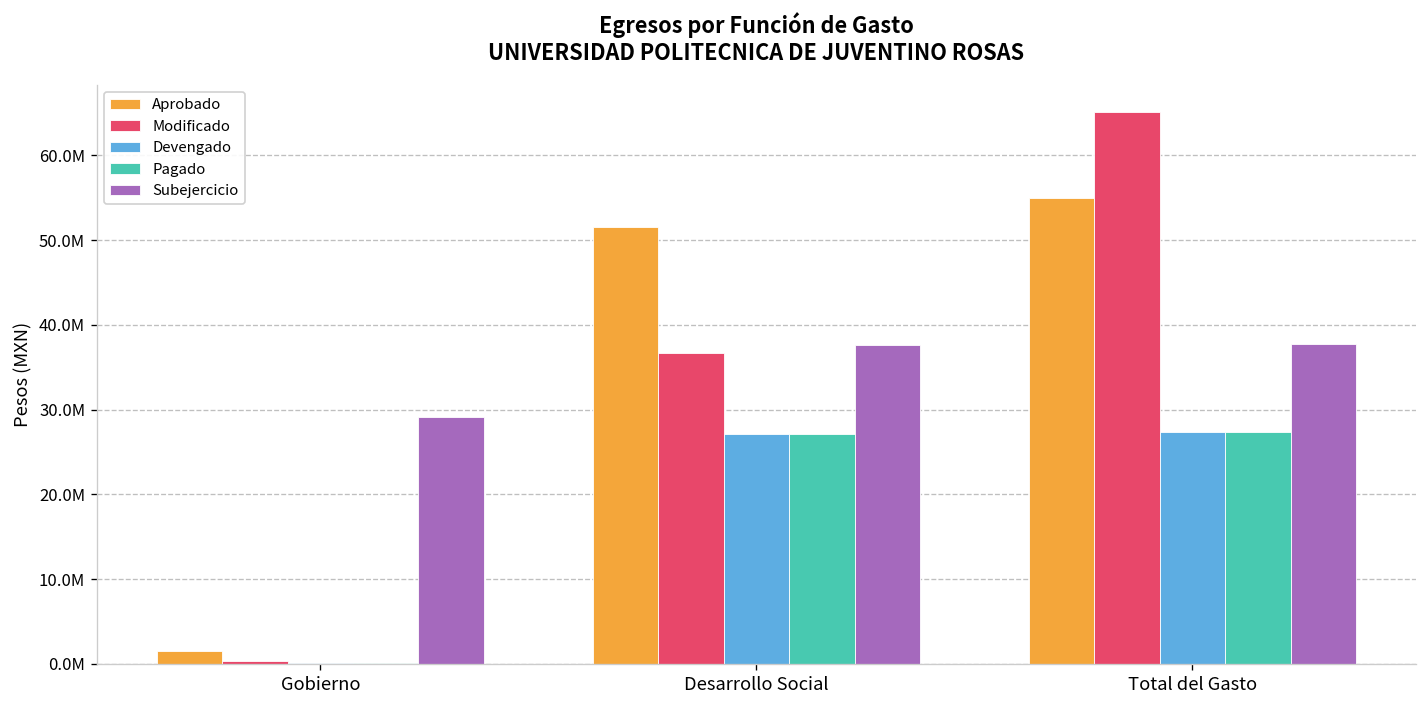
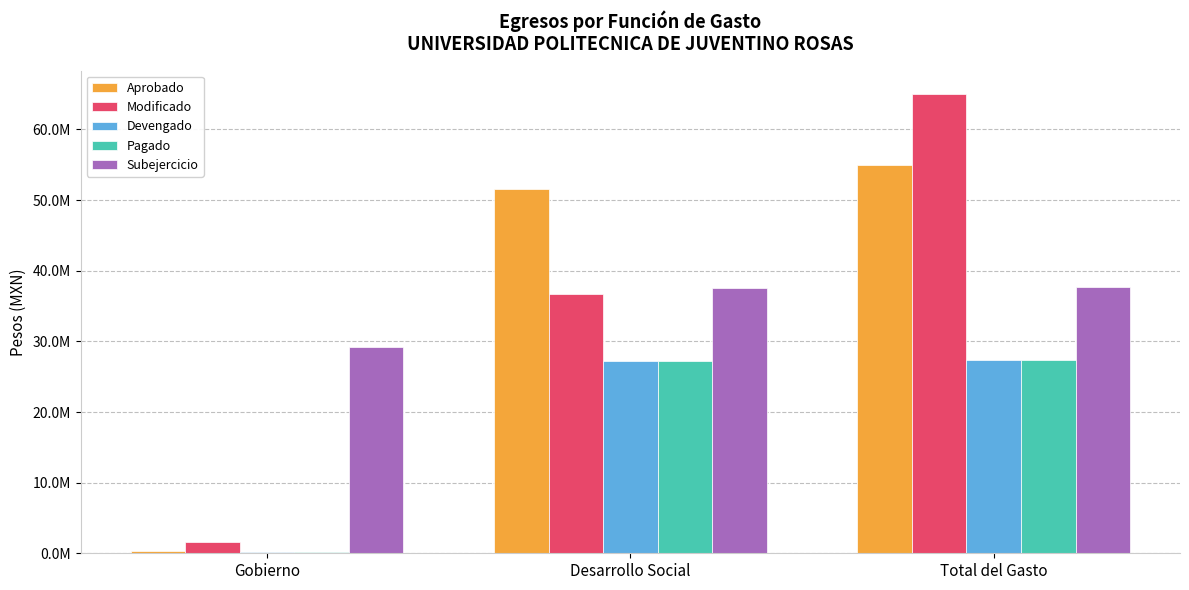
  {
    "Aprobado": {
-     "Gobierno": 1000000,
+     "Gobierno": 0,
      "Desarrollo Social": 52000000,
      "Total del Gasto": 55000000
    },
    "Modificado": {
-     "Gobierno": 0,
+     "Gobierno": 2000000,
      "Desarrollo Social": 37000000,
      "Total del Gasto": 65000000
    },
    "Devengado": {
      "Desarrollo Social": 27000000,
      "Total del Gasto": 27000000
    },
    "Pagado": {
      "Desarrollo Social": 27000000,
      "Total del Gasto": 27000000
    },
    "Subejercicio": {
      "Gobierno": 29000000,
      "Desarrollo Social": 38000000,
      "Total del Gasto": 38000000
    }
  }
